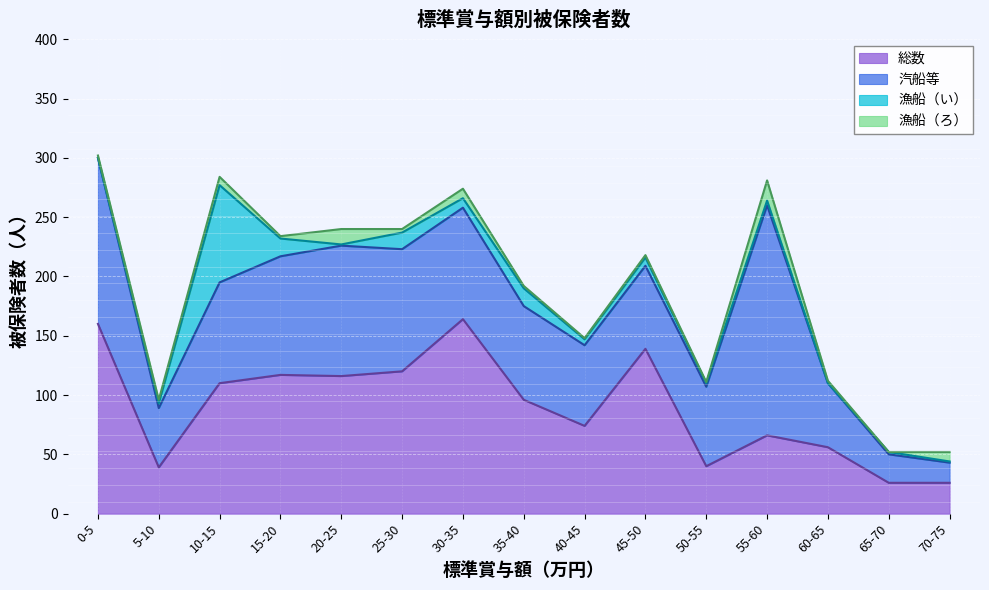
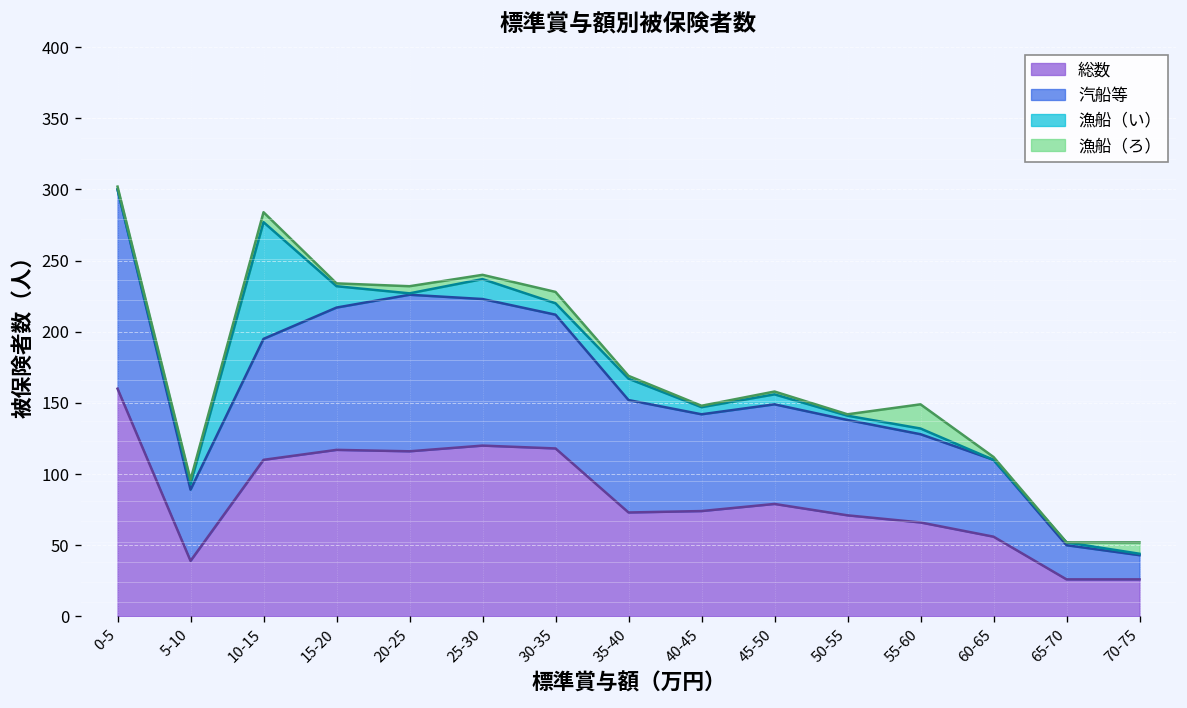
  {
    "総数": {
      "0-5": 160,
      "5-10": 39,
      "10-15": 110,
      "15-20": 117,
      "20-25": 116,
      "25-30": 120,
-     "30-35": 164,
-     "35-40": 96,
+     "30-35": 118,
+     "35-40": 73,
      "40-45": 74,
-     "45-50": 139,
-     "50-55": 40,
+     "45-50": 79,
+     "50-55": 71,
      "55-60": 66,
      "60-65": 56,
      "65-70": 26,
      "70-75": 26
    },
    "汽船等": {
      "5-10": 50,
      "10-15": 85,
      "15-20": 100,
      "25-30": 103,
      "30-35": 94,
      "35-40": 79,
      "40-45": 68,
      "45-50": 70,
      "50-55": 67,
-     "55-60": 194
+     "55-60": 62
    },
    "漁船（い）": {
      "5-10": 4,
      "10-15": 82,
      "25-30": 14,
      "30-35": 8,
      "55-60": 4
    },
    "漁船（ろ）": {
      "5-10": 3,
      "10-15": 7,
-     "20-25": 13,
+     "20-25": 5,
      "25-30": 3,
      "30-35": 8,
      "55-60": 17,
      "70-75": 8
    }
  }
